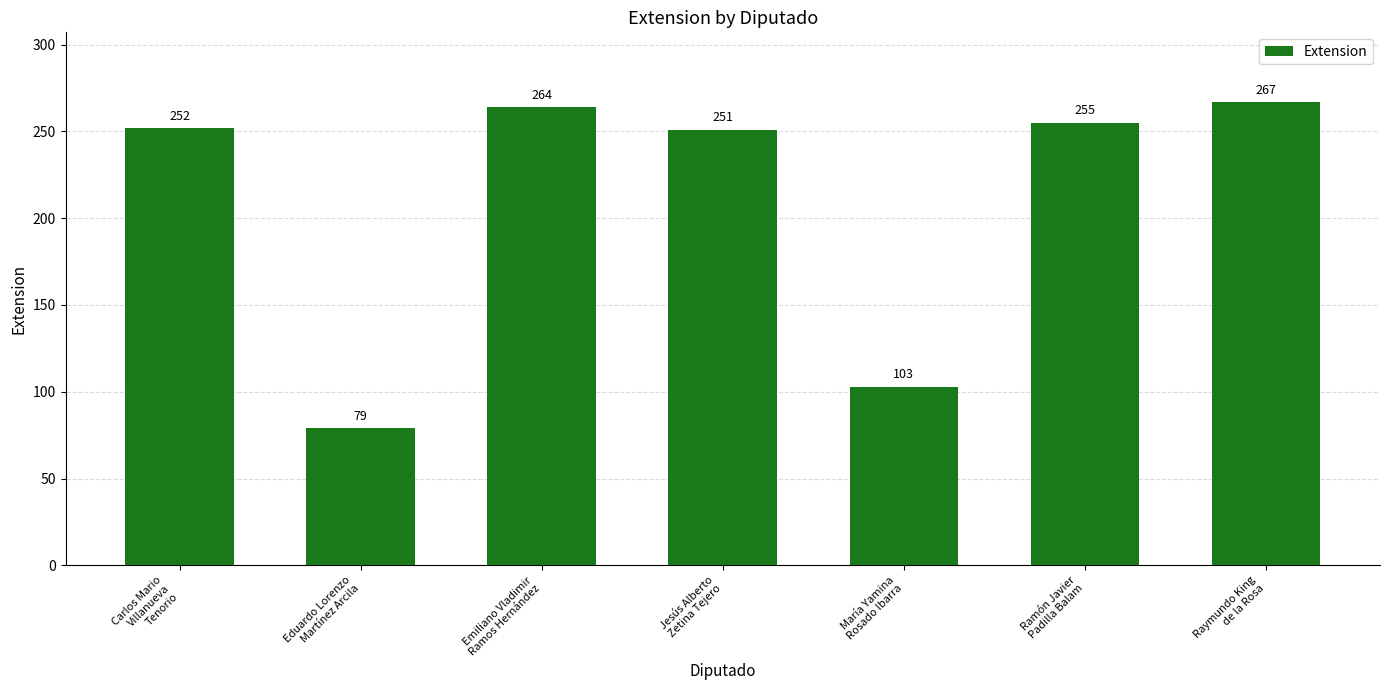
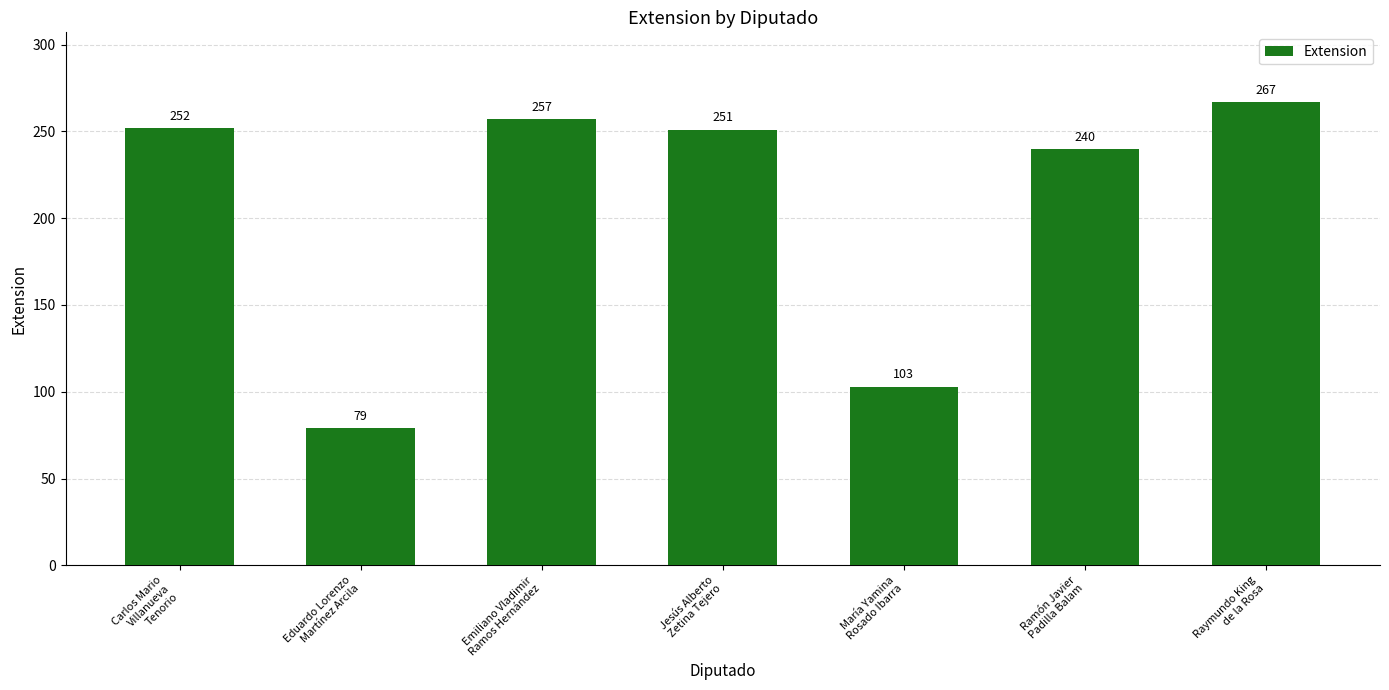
  {
    "Carlos Mario Villanueva Tenorio": 252,
    "Eduardo Lorenzo Martínez Arcila": 79,
-   "Emiliano Vladimir Ramos Hernández": 264,
+   "Emiliano Vladimir Ramos Hernández": 257,
    "Jesús Alberto Zetina Tejero": 251,
    "María Yamina Rosado Ibarra": 103,
-   "Ramón Javier Padilla Balam": 255,
+   "Ramón Javier Padilla Balam": 240,
    "Raymundo King de la Rosa": 267
  }
